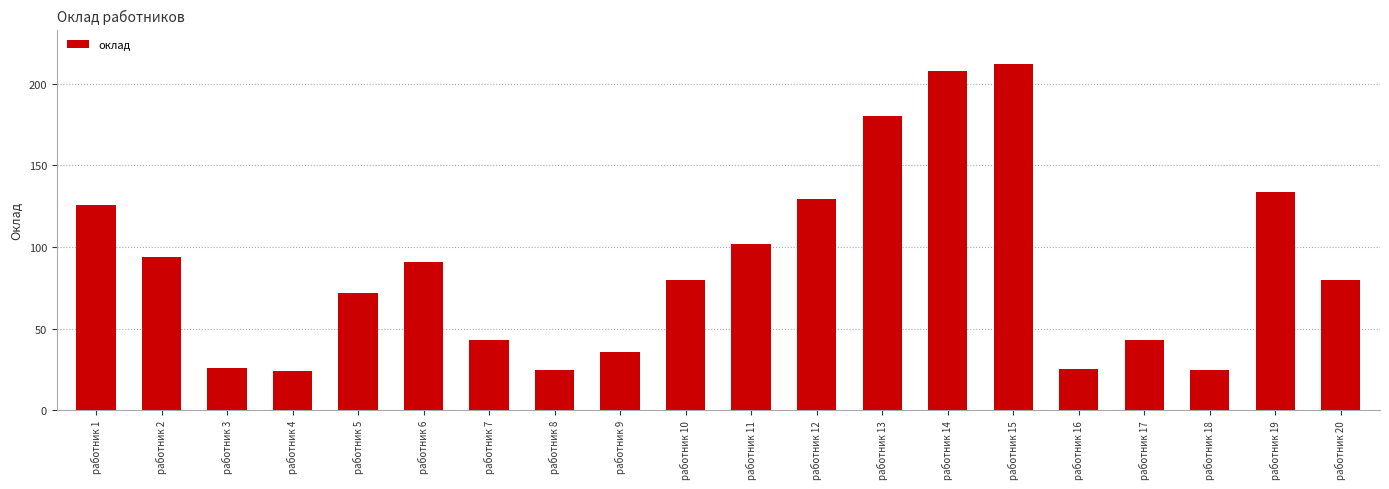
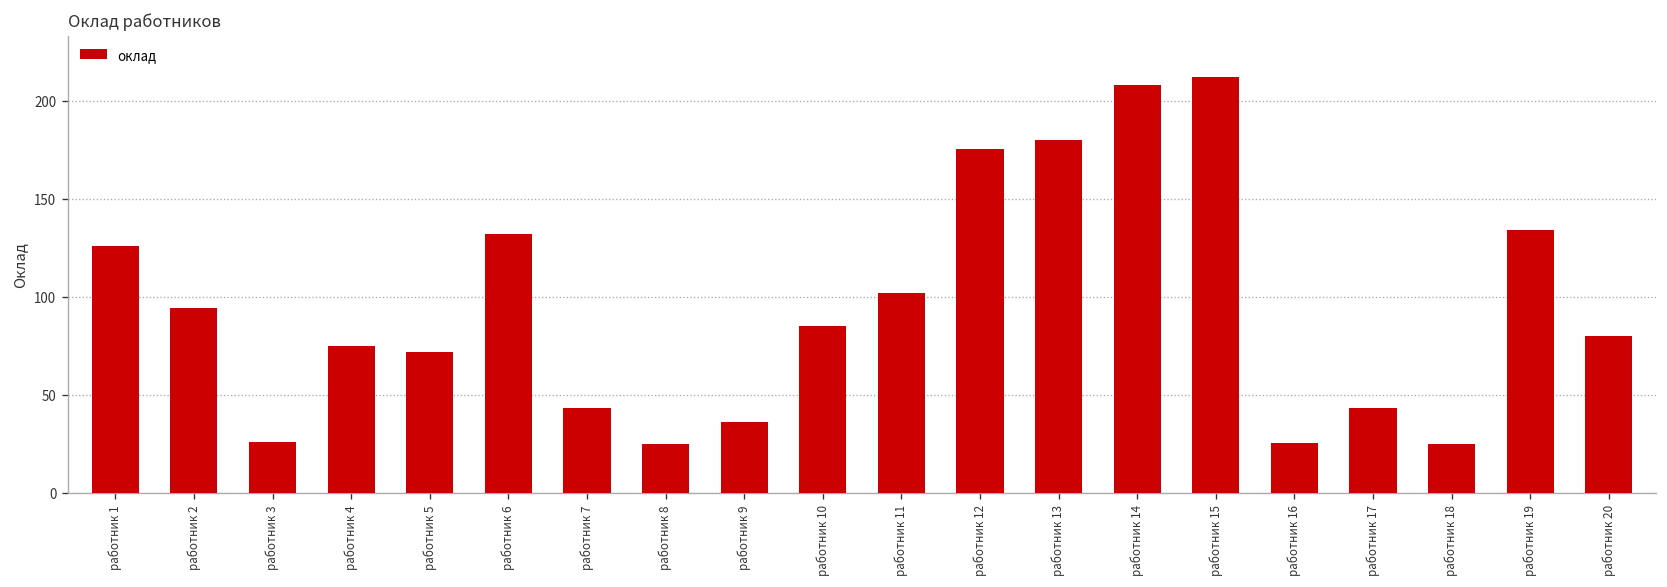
  {
    "работник 1": 126,
    "работник 2": 94,
    "работник 3": 26,
-   "работник 4": 24,
+   "работник 4": 75,
    "работник 5": 72,
-   "работник 6": 91,
+   "работник 6": 132,
    "работник 7": 43,
    "работник 8": 25,
    "работник 9": 36,
-   "работник 10": 80,
+   "работник 10": 85,
    "работник 11": 102,
-   "работник 12": 130,
+   "работник 12": 175,
    "работник 13": 180,
    "работник 14": 208,
    "работник 15": 212,
    "работник 16": 26,
    "работник 17": 43,
    "работник 18": 25,
    "работник 19": 134,
    "работник 20": 80
  }
